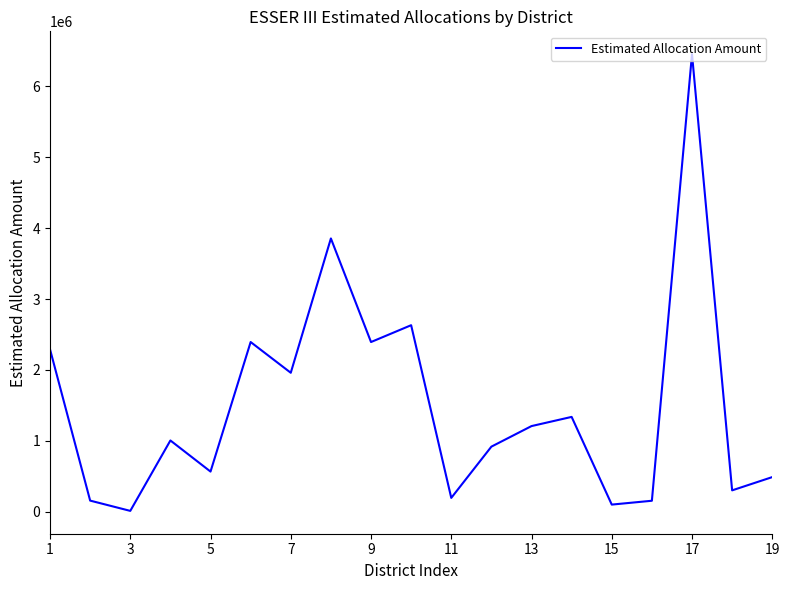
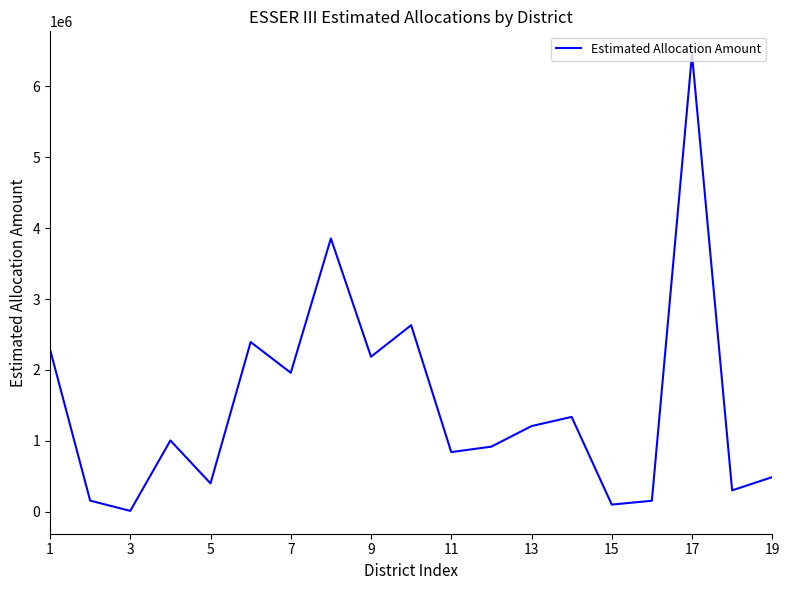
  {
    "1": 2300000,
    "3": 0,
-   "5": 600000,
+   "5": 400000,
    "7": 2000000,
-   "9": 2400000,
-   "11": 200000,
+   "9": 2200000,
+   "11": 800000,
    "13": 1200000,
    "15": 100000,
    "19": 500000
  }
